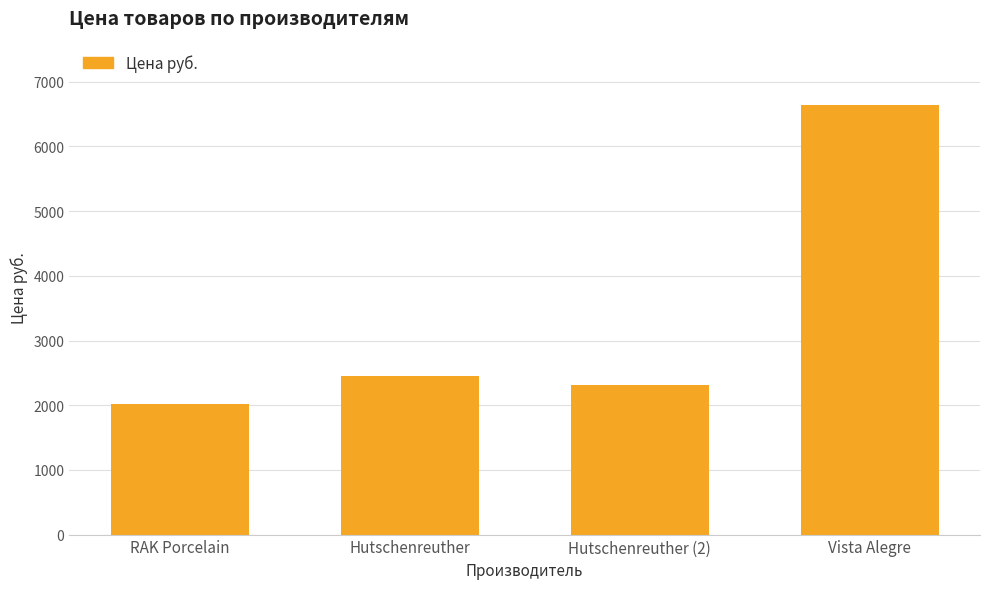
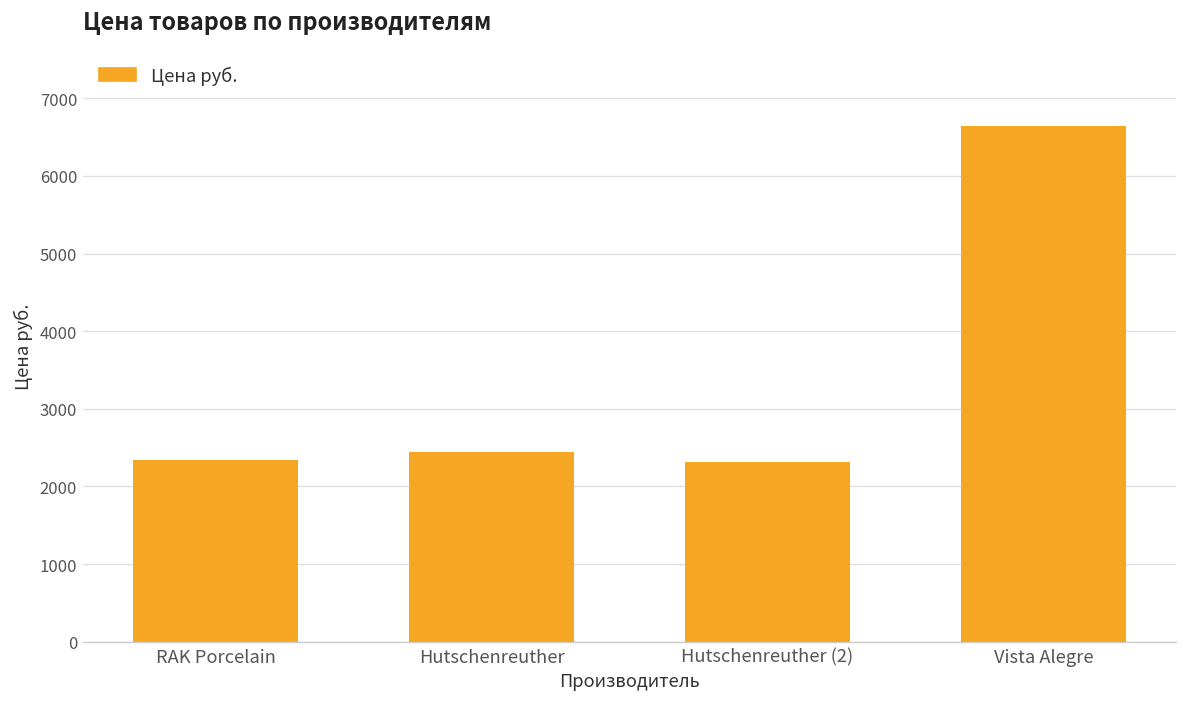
  {
-   "RAK Porcelain": 2000,
+   "RAK Porcelain": 2300,
    "Hutschenreuther": 2400,
    "Hutschenreuther (2)": 2300,
    "Vista Alegre": 6600
  }
